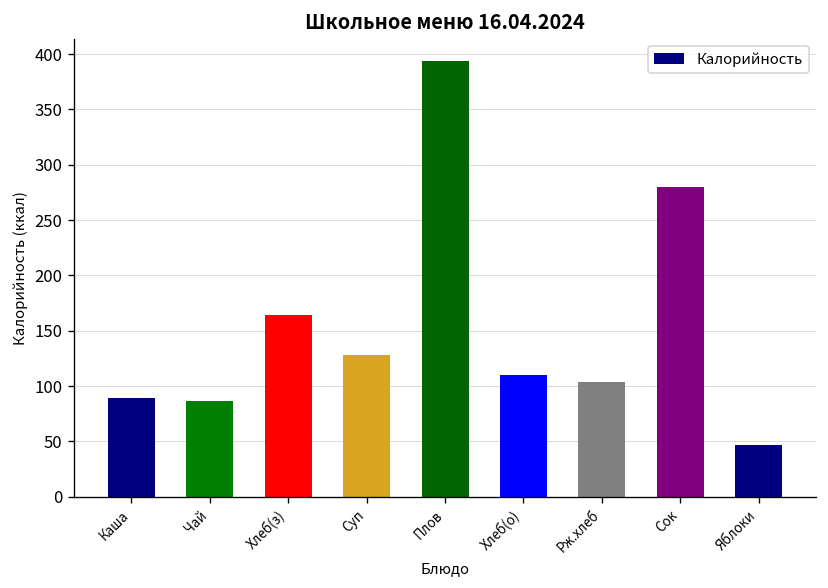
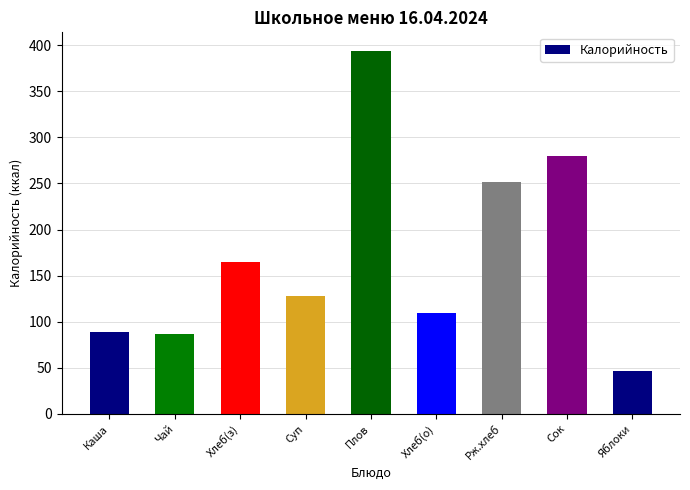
  {
    "Каша": 90,
    "Чай": 90,
    "Хлеб(з)": 160,
    "Суп": 130,
    "Плов": 390,
    "Хлеб(о)": 110,
-   "Рж.хлеб": 100,
+   "Рж.хлеб": 250,
    "Сок": 280,
    "Яблоки": 50
  }
